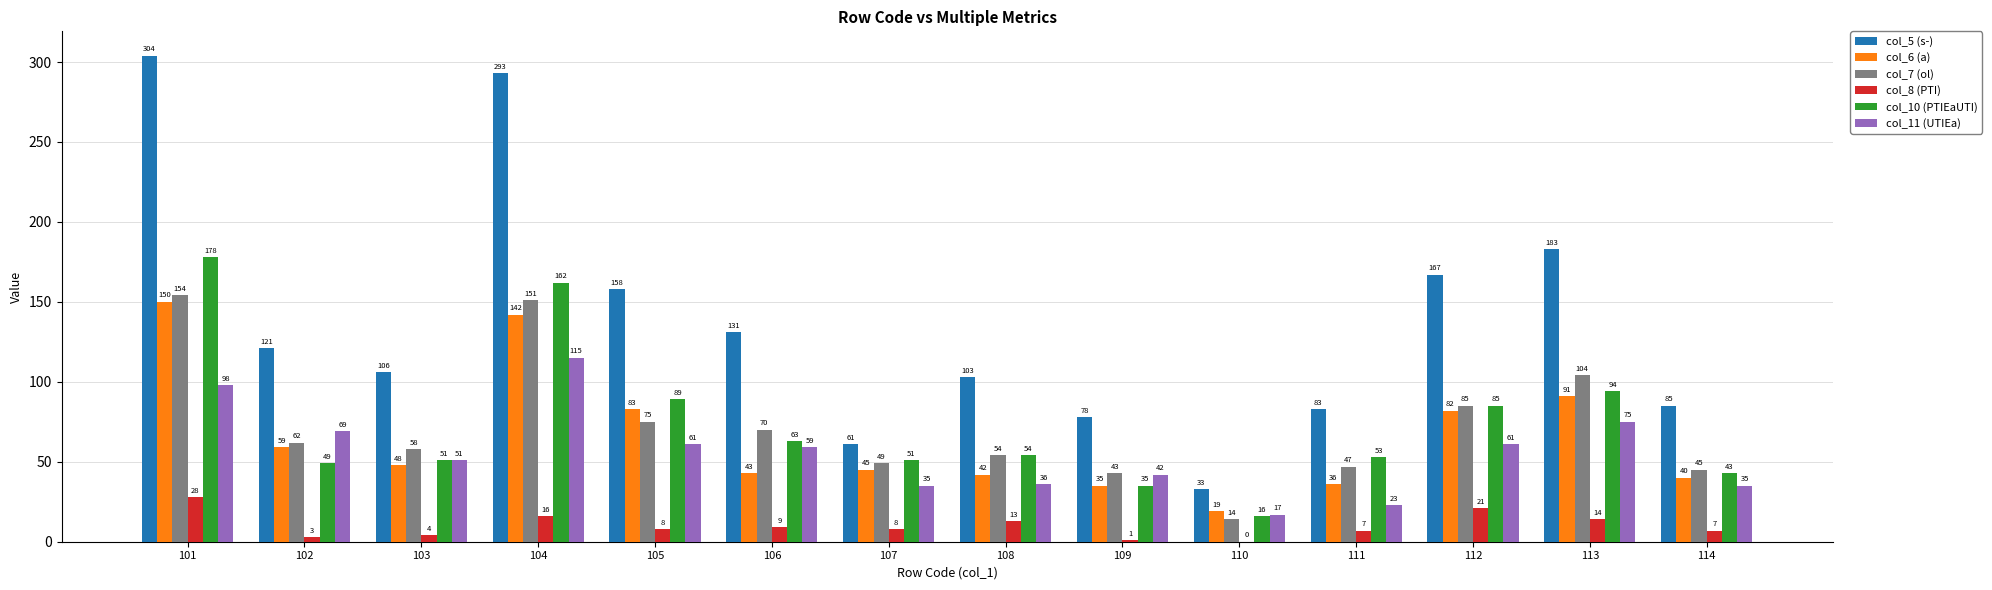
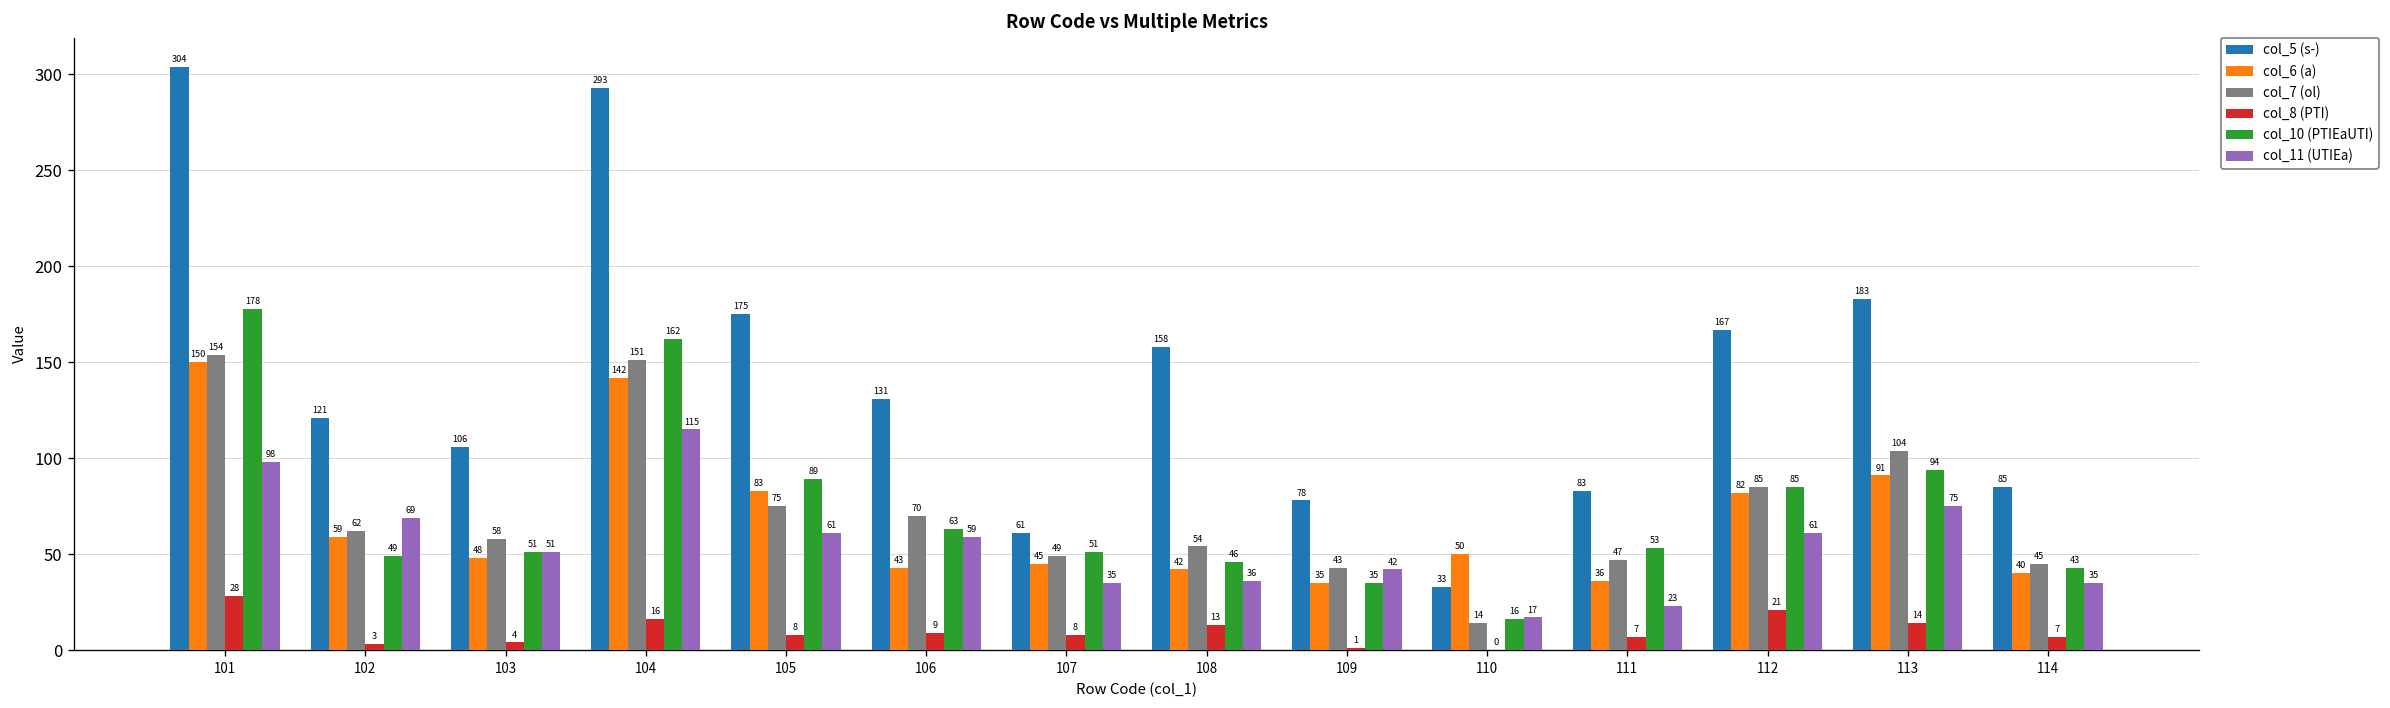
  {
    "col_5 (s-)": {
      "101": 304,
      "102": 121,
      "103": 106,
      "104": 293,
-     "105": 158,
+     "105": 175,
      "106": 131,
      "107": 61,
-     "108": 103,
+     "108": 158,
      "109": 78,
      "110": 33,
      "111": 83,
      "112": 167,
      "113": 183,
      "114": 85
    },
    "col_6 (a)": {
      "101": 150,
      "102": 59,
      "103": 48,
      "104": 142,
      "105": 83,
      "106": 43,
      "107": 45,
      "108": 42,
      "109": 35,
-     "110": 19,
+     "110": 50,
      "111": 36,
      "112": 82,
      "113": 91,
      "114": 40
    },
    "col_7 (ol)": {
      "101": 154,
      "102": 62,
      "103": 58,
      "104": 151,
      "105": 75,
      "106": 70,
      "107": 49,
      "108": 54,
      "109": 43,
      "110": 14,
      "111": 47,
      "112": 85,
      "113": 104,
      "114": 45
    },
    "col_8 (PTI)": {
      "101": 28,
      "102": 3,
      "103": 4,
      "104": 16,
      "105": 8,
      "106": 9,
      "107": 8,
      "108": 13,
      "109": 1,
      "110": 0,
      "111": 7,
      "112": 21,
      "113": 14,
      "114": 7
    },
    "col_10 (PTIEaUTI)": {
      "101": 178,
      "102": 49,
      "103": 51,
      "104": 162,
      "105": 89,
      "106": 63,
      "107": 51,
-     "108": 54,
+     "108": 46,
      "109": 35,
      "110": 16,
      "111": 53,
      "112": 85,
      "113": 94,
      "114": 43
    },
    "col_11 (UTIEa)": {
      "101": 98,
      "102": 69,
      "103": 51,
      "104": 115,
      "105": 61,
      "106": 59,
      "107": 35,
      "108": 36,
      "109": 42,
      "110": 17,
      "111": 23,
      "112": 61,
      "113": 75,
      "114": 35
    }
  }
